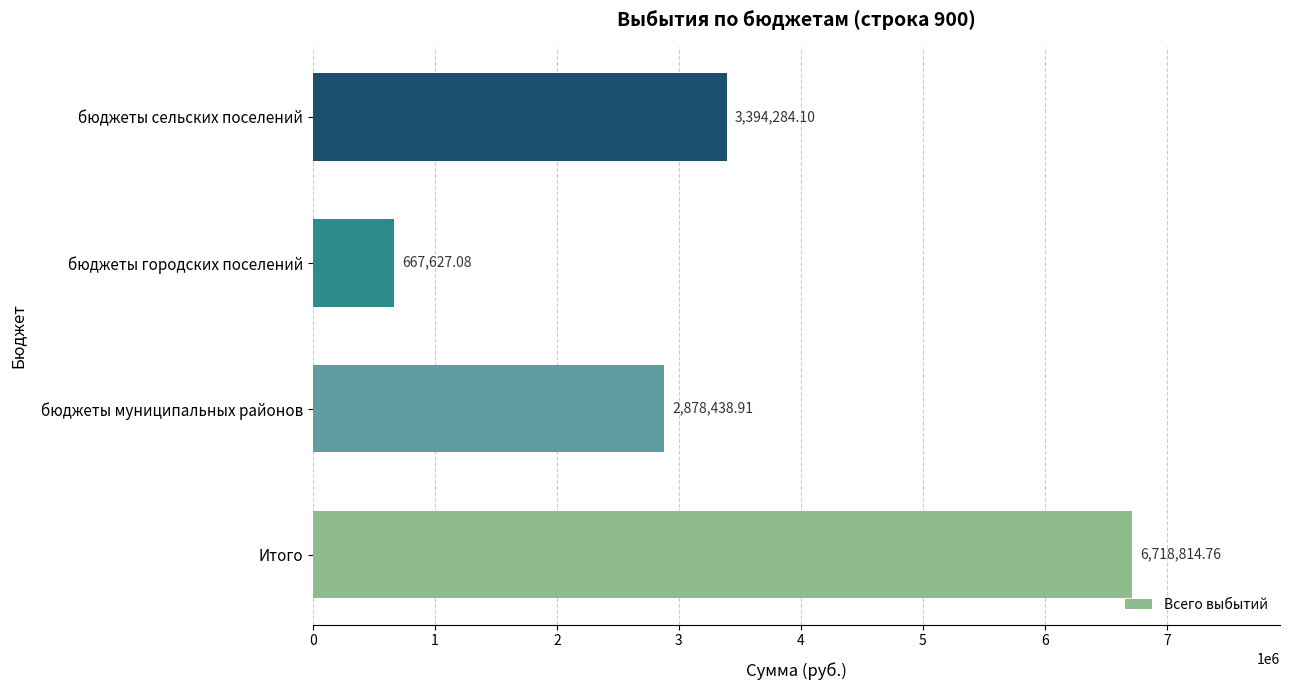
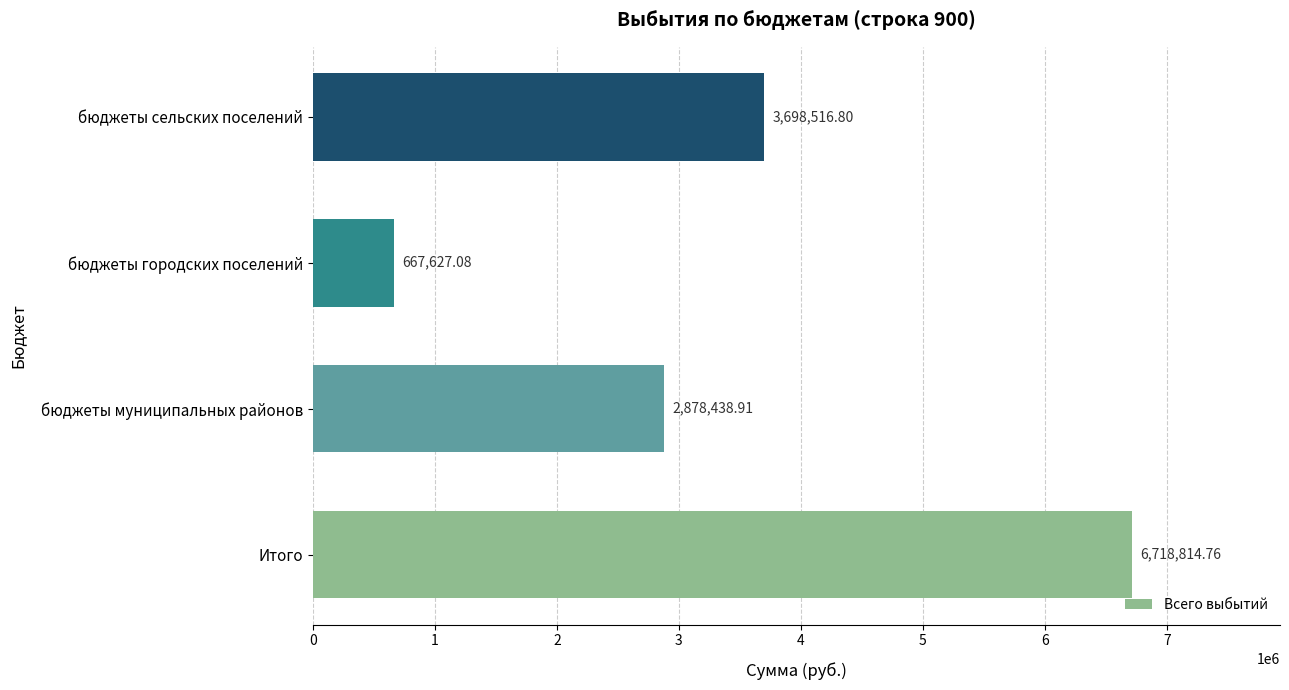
  {
-   "бюджеты сельских поселений": "3,394,284.10",
+   "бюджеты сельских поселений": "3,698,516.80",
    "бюджеты городских поселений": "667,627.08",
    "бюджеты муниципальных районов": "2,878,438.91",
    "Итого": "6,718,814.76"
  }
